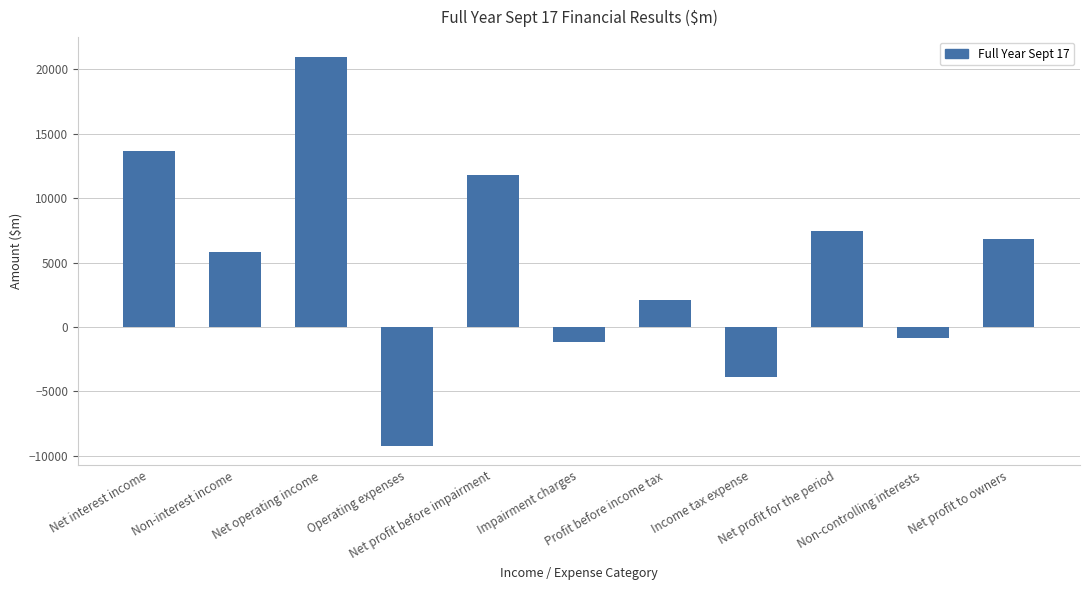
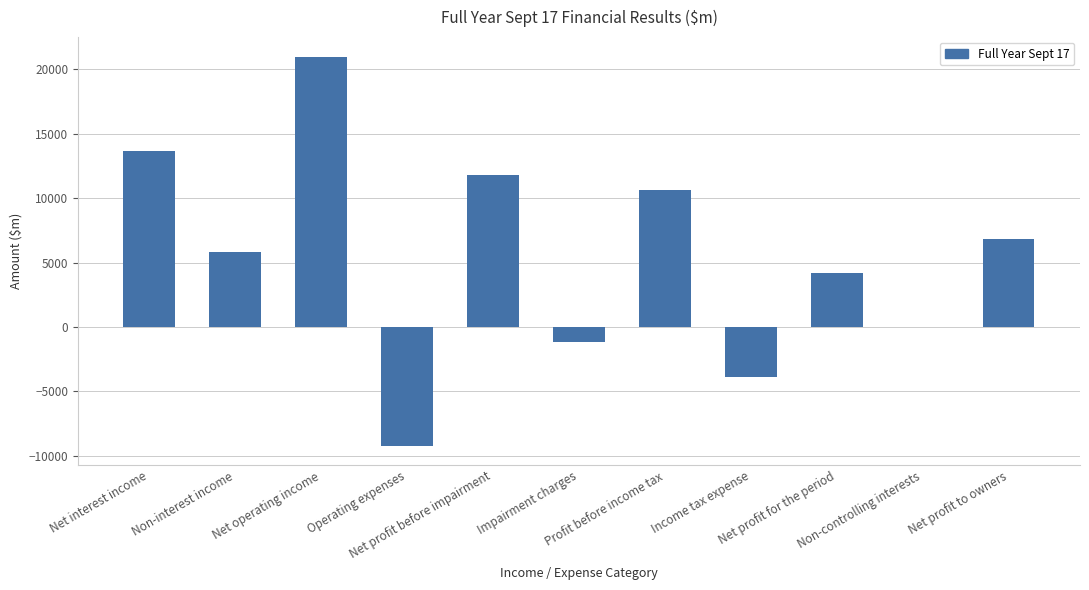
  {
    "Net interest income": 13600,
    "Non-interest income": 5800,
    "Net operating income": 21000,
    "Operating expenses": -9200,
    "Net profit before impairment": 11800,
    "Impairment charges": -1100,
-   "Profit before income tax": 2100,
+   "Profit before income tax": 10600,
    "Income tax expense": -3900,
-   "Net profit for the period": 7500,
-   "Non-controlling interests": -900,
+   "Net profit for the period": 4200,
+   "Non-controlling interests": 0,
    "Net profit to owners": 6800
  }
